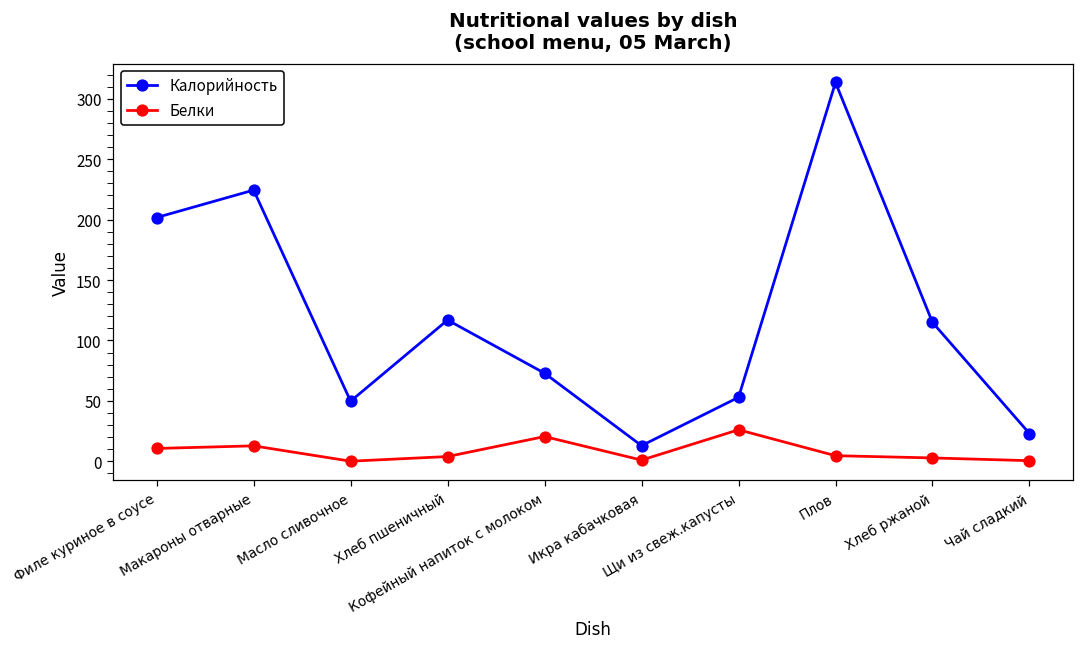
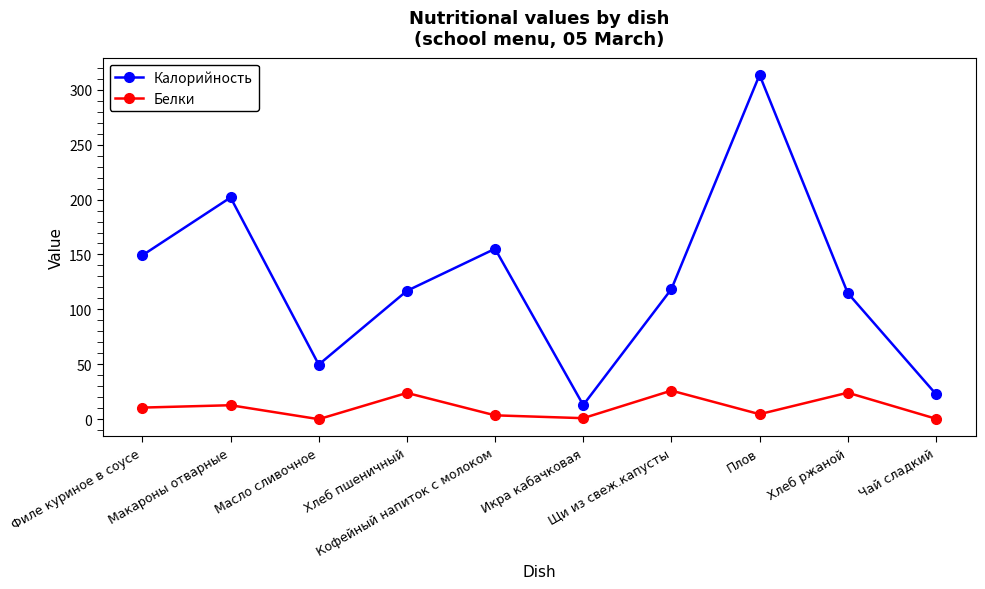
  {
    "Калорийность": {
-     "Филе куриное в соусе": 202,
-     "Макароны отварные": 224,
+     "Филе куриное в соусе": 149,
+     "Макароны отварные": 202,
      "Масло сливочное": 50,
      "Хлеб пшеничный": 117,
-     "Кофейный напиток с молоком": 73,
+     "Кофейный напиток с молоком": 155,
      "Икра кабачковая": 13,
-     "Щи из свеж.капусты": 53,
+     "Щи из свеж.капусты": 118,
      "Плов": 313,
      "Хлеб ржаной": 115,
      "Чай сладкий": 23
    },
    "Белки": {
      "Филе куриное в соусе": 11,
      "Макароны отварные": 13,
      "Масло сливочное": 0,
-     "Хлеб пшеничный": 4,
-     "Кофейный напиток с молоком": 21,
+     "Хлеб пшеничный": 24,
+     "Кофейный напиток с молоком": 4,
      "Икра кабачковая": 1,
      "Щи из свеж.капусты": 26,
      "Плов": 5,
-     "Хлеб ржаной": 3,
+     "Хлеб ржаной": 24,
      "Чай сладкий": 1
    }
  }
